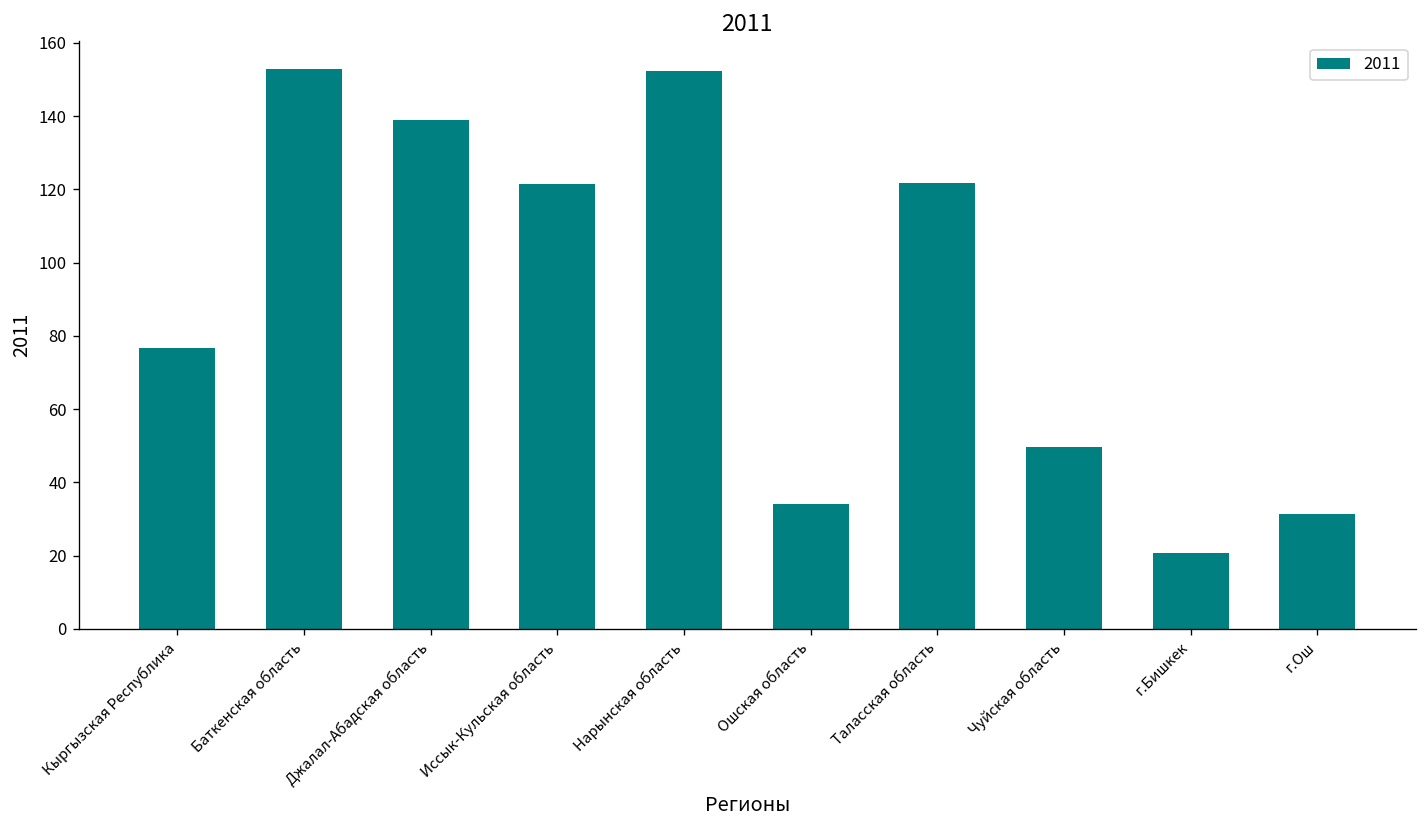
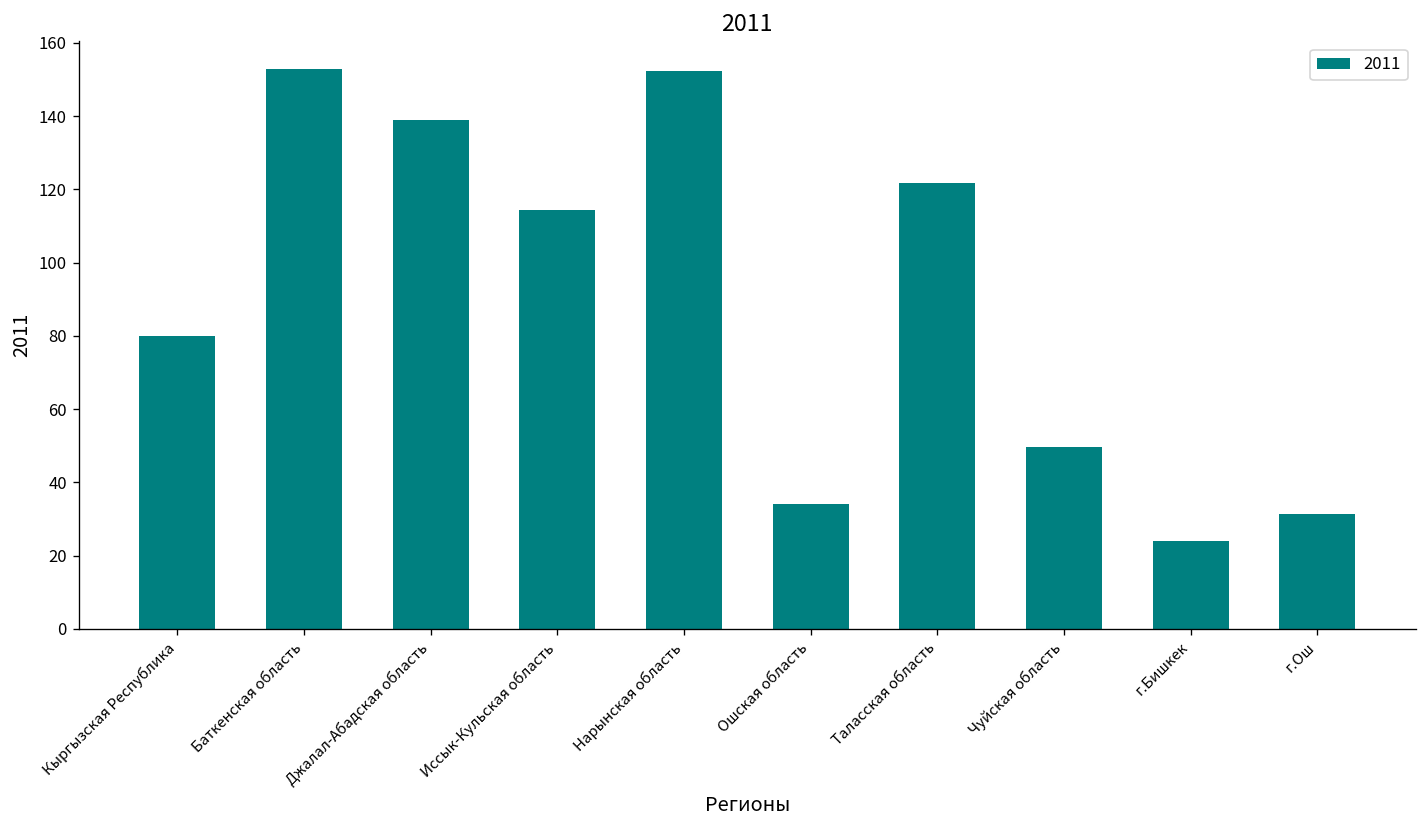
  {
-   "Кыргызская Республика": 77,
+   "Кыргызская Республика": 80,
    "Баткенская область": 153,
    "Джалал-Абадская область": 139,
-   "Иссык-Кульская область": 122,
+   "Иссык-Кульская область": 114,
    "Нарынская область": 152,
    "Ошская область": 34,
    "Таласская область": 122,
    "Чуйская область": 50,
-   "г.Бишкек": 21,
+   "г.Бишкек": 24,
    "г.Ош": 31
  }
